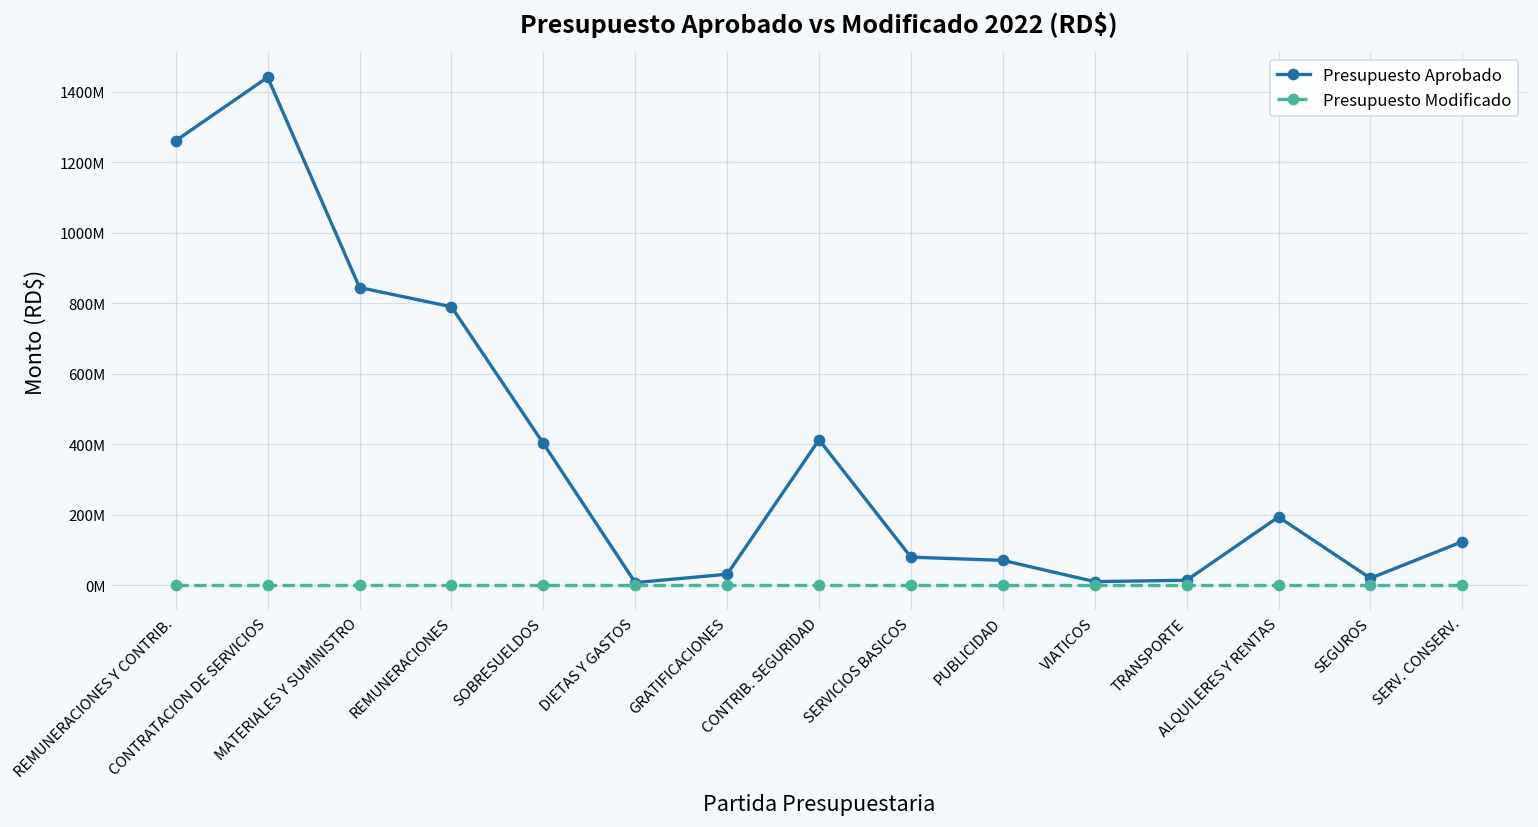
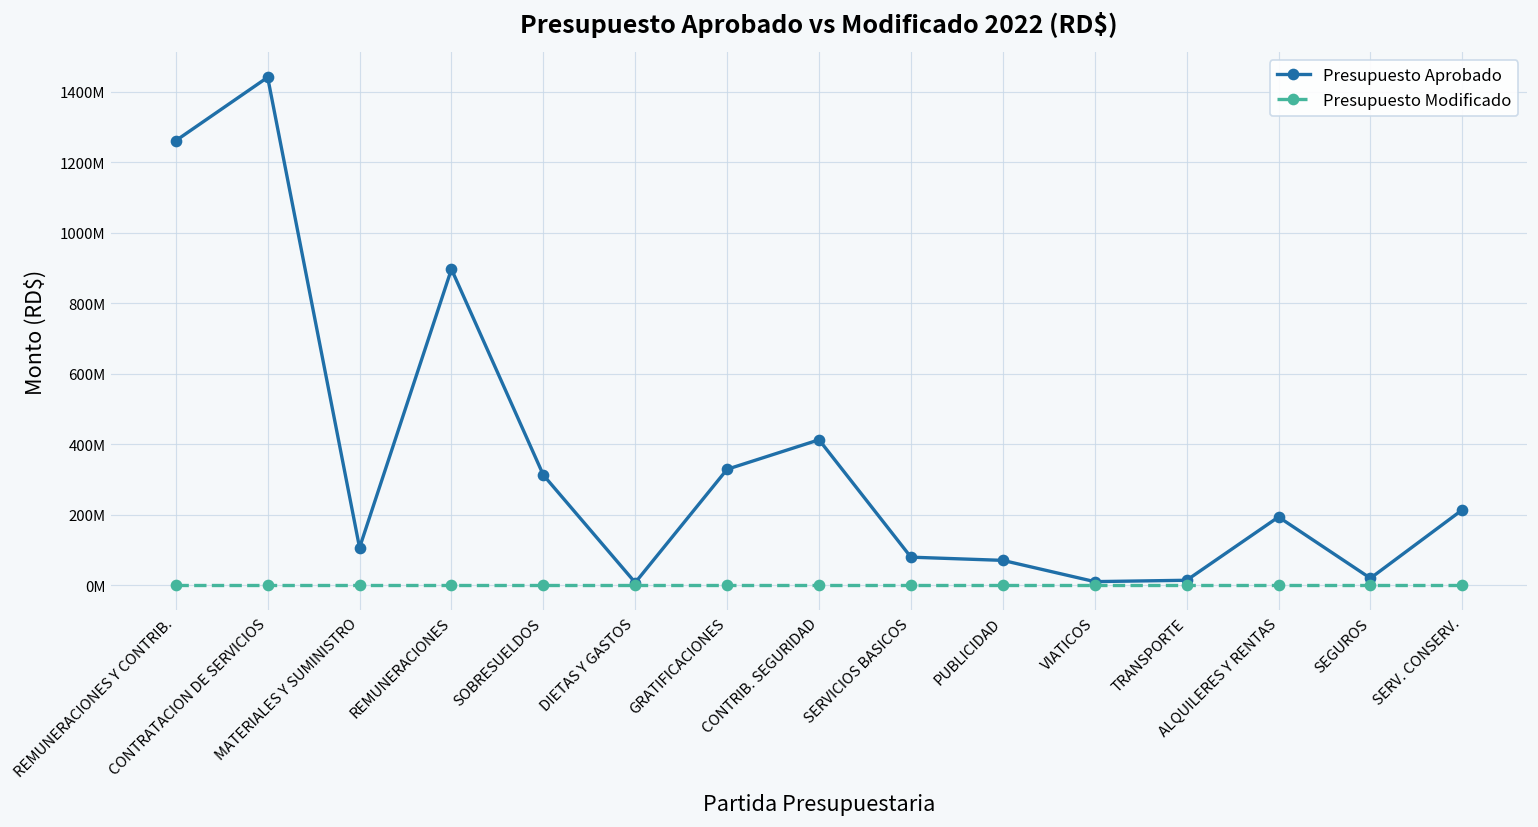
  {
    "Presupuesto Aprobado": {
      "REMUNERACIONES Y CONTRIB.": 1260000000,
      "CONTRATACION DE SERVICIOS": 1440000000,
-     "MATERIALES Y SUMINISTRO": 840000000,
-     "REMUNERACIONES": 790000000,
-     "SOBRESUELDOS": 400000000,
-     "GRATIFICACIONES": 30000000,
+     "MATERIALES Y SUMINISTRO": 110000000,
+     "REMUNERACIONES": 900000000,
+     "SOBRESUELDOS": 310000000,
+     "GRATIFICACIONES": 330000000,
      "CONTRIB. SEGURIDAD": 410000000,
      "SERVICIOS BASICOS": 80000000,
      "PUBLICIDAD": 70000000,
      "VIATICOS": 10000000,
      "TRANSPORTE": 10000000,
      "ALQUILERES Y RENTAS": 190000000,
      "SEGUROS": 20000000,
-     "SERV. CONSERV.": 120000000
+     "SERV. CONSERV.": 210000000
    },
    "Presupuesto Modificado": {
      "REMUNERACIONES Y CONTRIB.": 0,
      "CONTRATACION DE SERVICIOS": 0,
      "MATERIALES Y SUMINISTRO": 0,
      "REMUNERACIONES": 0,
      "SOBRESUELDOS": 0,
      "GRATIFICACIONES": 0,
      "CONTRIB. SEGURIDAD": 0,
      "SERVICIOS BASICOS": 0,
      "PUBLICIDAD": 0,
      "VIATICOS": 0,
      "TRANSPORTE": 0,
      "ALQUILERES Y RENTAS": 0,
      "SEGUROS": 0,
      "SERV. CONSERV.": 0
    }
  }
